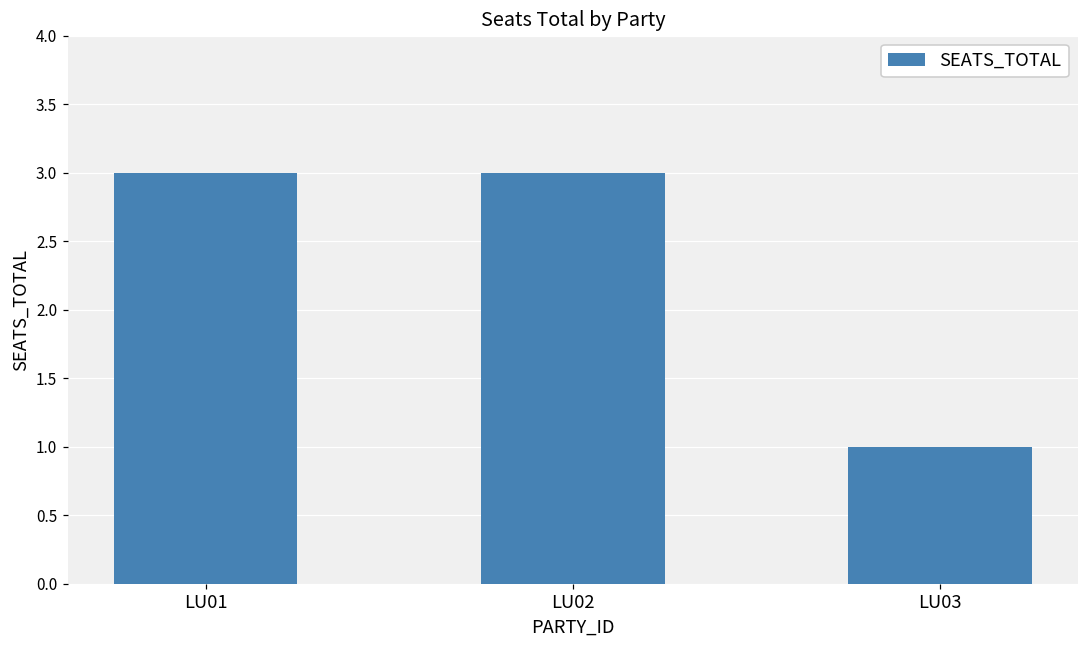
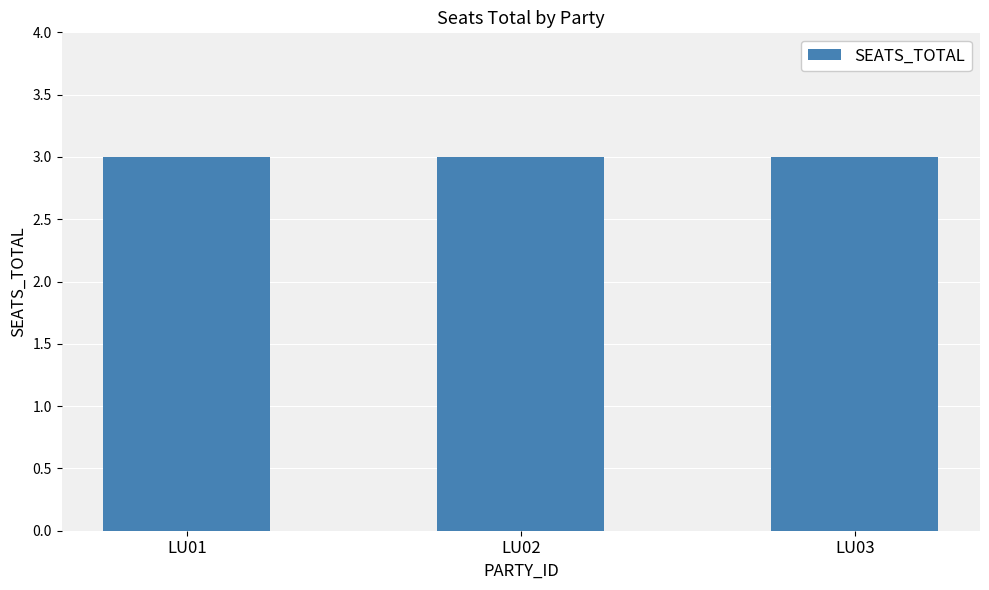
  {
    "LU01": 3,
    "LU02": 3,
-   "LU03": 1
+   "LU03": 3
  }
